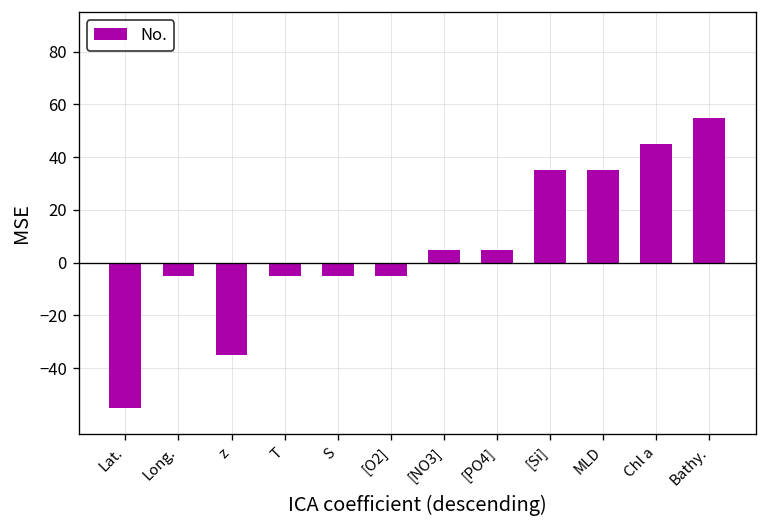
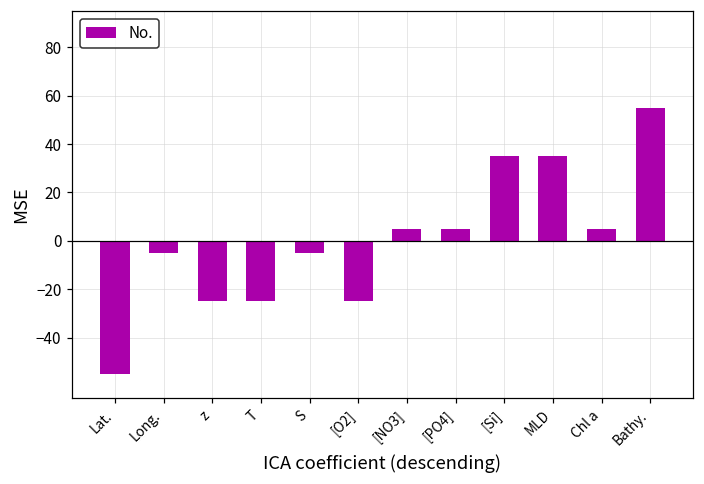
  {
    "Lat.": -55,
    "Long.": -5,
-   "z": -35,
-   "T": -5,
+   "z": -25,
+   "T": -25,
    "S": -5,
-   "[O2]": -5,
+   "[O2]": -25,
    "[NO3]": 5,
    "[PO4]": 5,
    "[Si]": 35,
    "MLD": 35,
-   "Chl a": 45,
+   "Chl a": 5,
    "Bathy.": 55
  }
